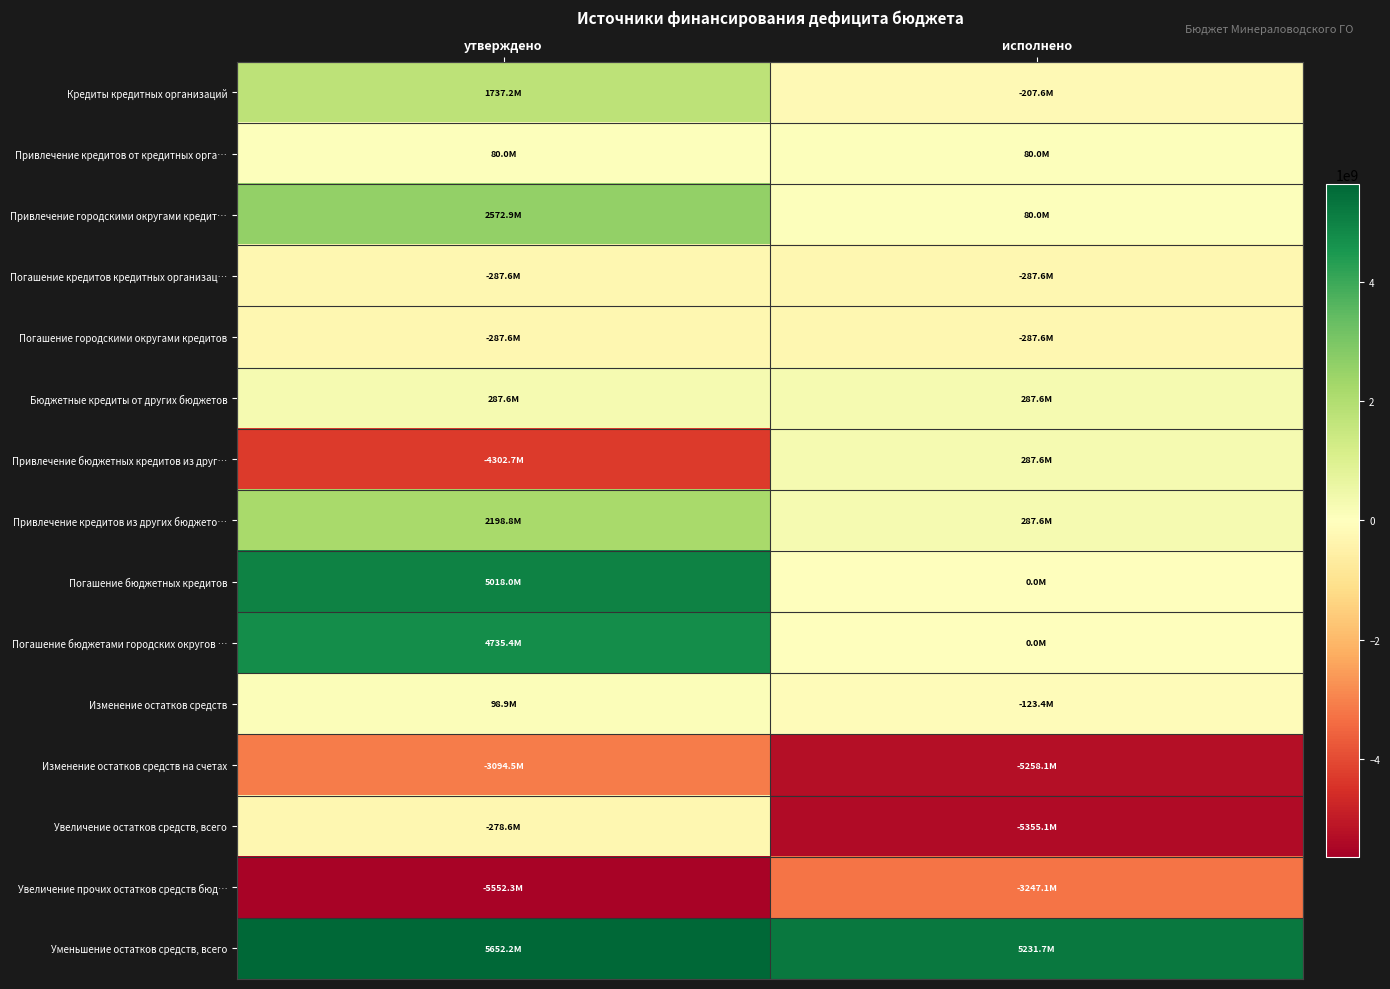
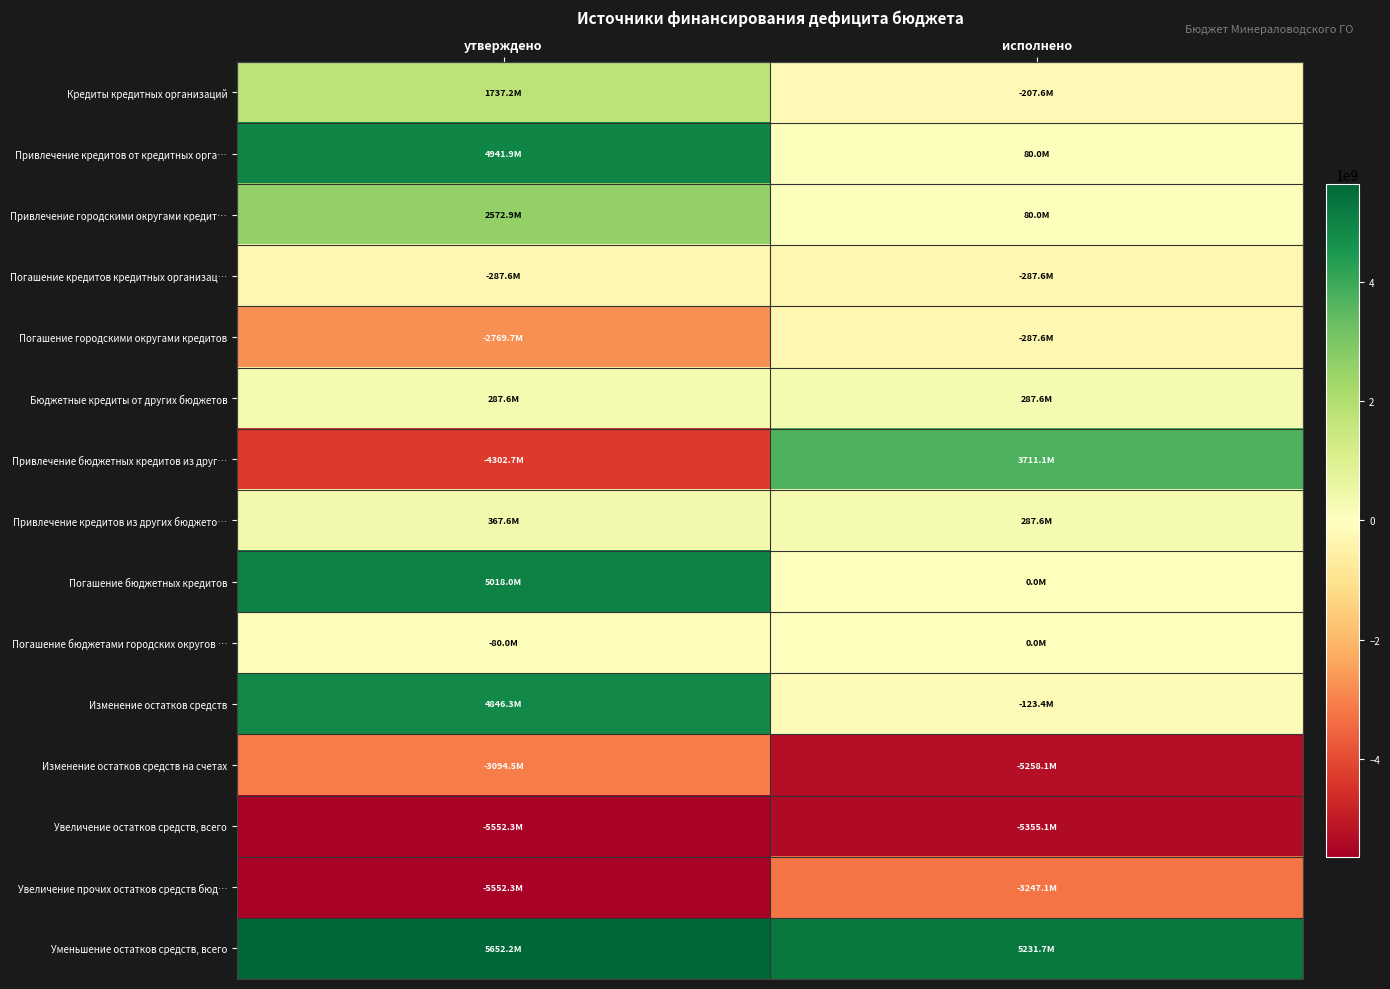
  {
    "Кредиты кредитных организаций": {
      "утверждено": "1737.2M",
      "исполнено": "-207.6M"
    },
    "Привлечение кредитов от кредитных орга…": {
-     "утверждено": "80.0M",
+     "утверждено": "4941.9M",
      "исполнено": "80.0M"
    },
    "Привлечение городскими округами кредит…": {
      "утверждено": "2572.9M",
      "исполнено": "80.0M"
    },
    "Погашение кредитов кредитных организац…": {
      "утверждено": "-287.6M",
      "исполнено": "-287.6M"
    },
    "Погашение городскими округами кредитов": {
-     "утверждено": "-287.6M",
+     "утверждено": "-2769.7M",
      "исполнено": "-287.6M"
    },
    "Бюджетные кредиты от других бюджетов": {
      "утверждено": "287.6M",
      "исполнено": "287.6M"
    },
    "Привлечение бюджетных кредитов из друг…": {
      "утверждено": "-4302.7M",
-     "исполнено": "287.6M"
+     "исполнено": "3711.1M"
    },
    "Привлечение кредитов из других бюджето…": {
-     "утверждено": "2198.8M",
+     "утверждено": "367.6M",
      "исполнено": "287.6M"
    },
    "Погашение бюджетных кредитов": {
      "утверждено": "5018.0M",
      "исполнено": "0.0M"
    },
    "Погашение бюджетами городских округов …": {
-     "утверждено": "4735.4M",
+     "утверждено": "-80.0M",
      "исполнено": "0.0M"
    },
    "Изменение остатков средств": {
-     "утверждено": "98.9M",
+     "утверждено": "4846.3M",
      "исполнено": "-123.4M"
    },
    "Изменение остатков средств на счетах": {
      "утверждено": "-3094.5M",
      "исполнено": "-5258.1M"
    },
    "Увеличение остатков средств, всего": {
-     "утверждено": "-278.6M",
+     "утверждено": "-5552.3M",
      "исполнено": "-5355.1M"
    },
    "Увеличение прочих остатков средств бюд…": {
      "утверждено": "-5552.3M",
      "исполнено": "-3247.1M"
    },
    "Уменьшение остатков средств, всего": {
      "утверждено": "5652.2M",
      "исполнено": "5231.7M"
    }
  }
